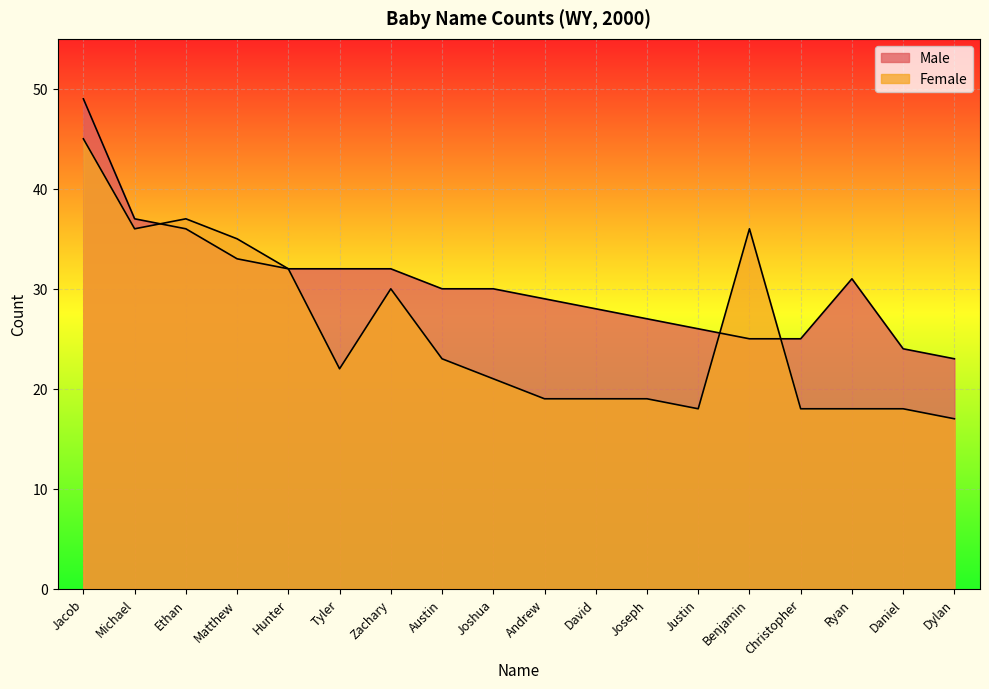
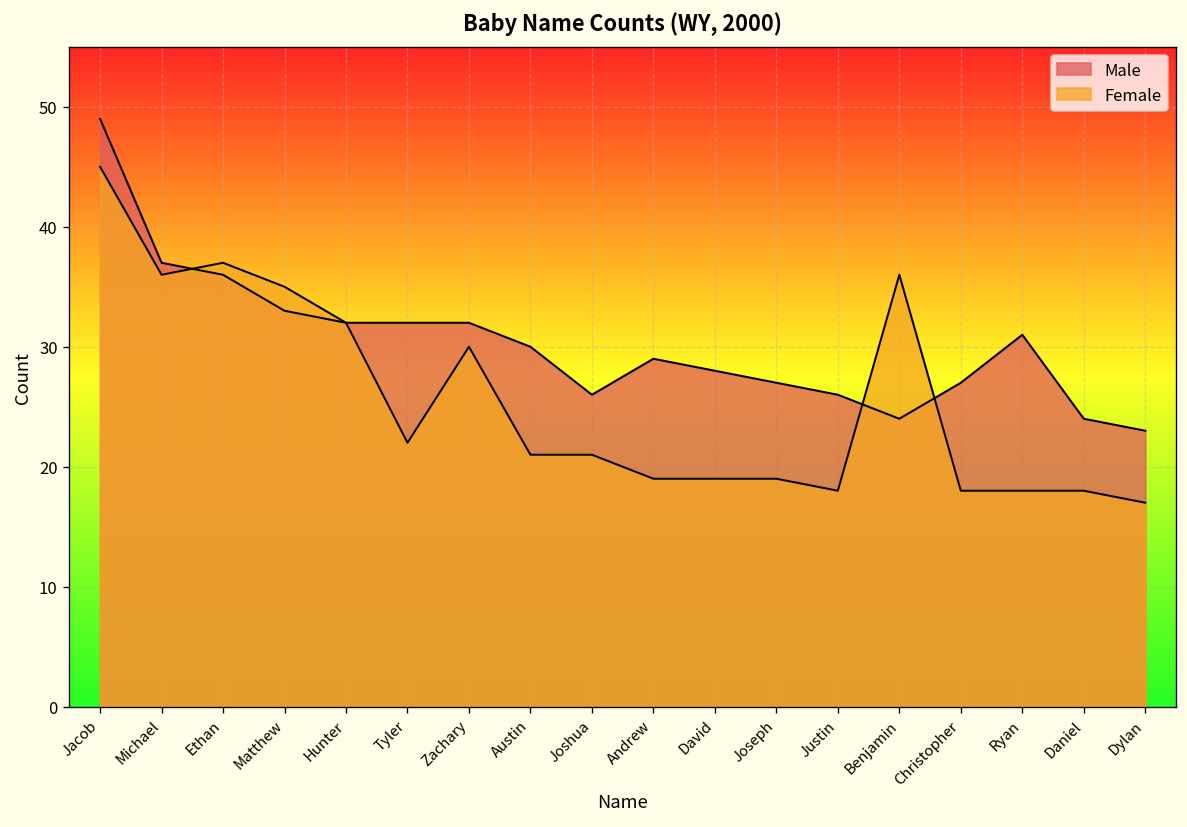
  {
    "Male": {
      "Jacob": 49,
      "Michael": 37,
      "Ethan": 36,
      "Matthew": 33,
      "Tyler": 32,
      "Zachary": 32,
      "Austin": 30,
-     "Joshua": 30,
+     "Joshua": 26,
      "Andrew": 29,
      "David": 28,
      "Joseph": 27,
      "Justin": 26,
-     "Benjamin": 25,
-     "Christopher": 25,
+     "Benjamin": 24,
+     "Christopher": 27,
      "Ryan": 31,
      "Daniel": 24,
      "Dylan": 23
    },
    "Female": {
      "Jacob": 45,
      "Michael": 36,
      "Ethan": 37,
      "Matthew": 35,
      "Tyler": 22,
      "Zachary": 30,
-     "Austin": 23,
+     "Austin": 21,
      "Joshua": 21,
      "Andrew": 19,
      "David": 19,
      "Joseph": 19,
      "Justin": 18,
      "Benjamin": 36,
      "Christopher": 18,
      "Ryan": 18,
      "Daniel": 18,
      "Dylan": 17
    }
  }
